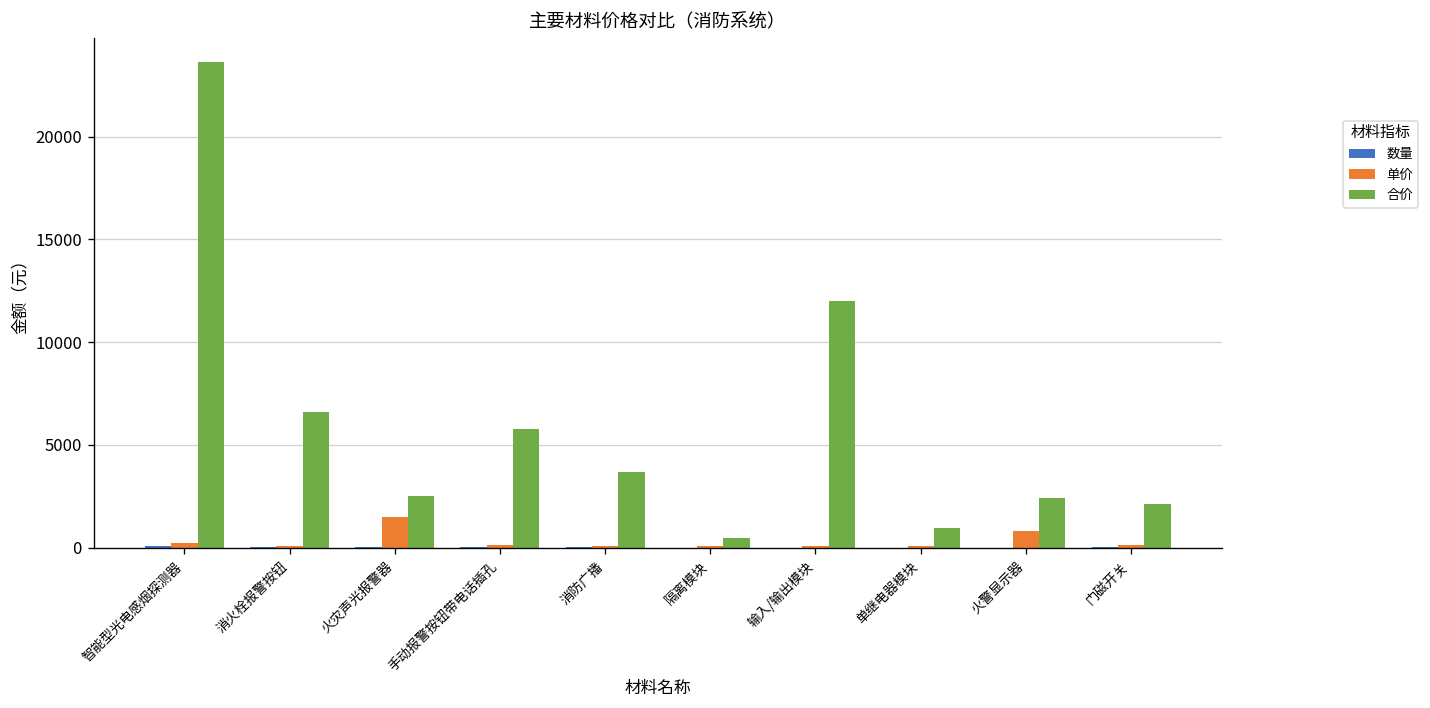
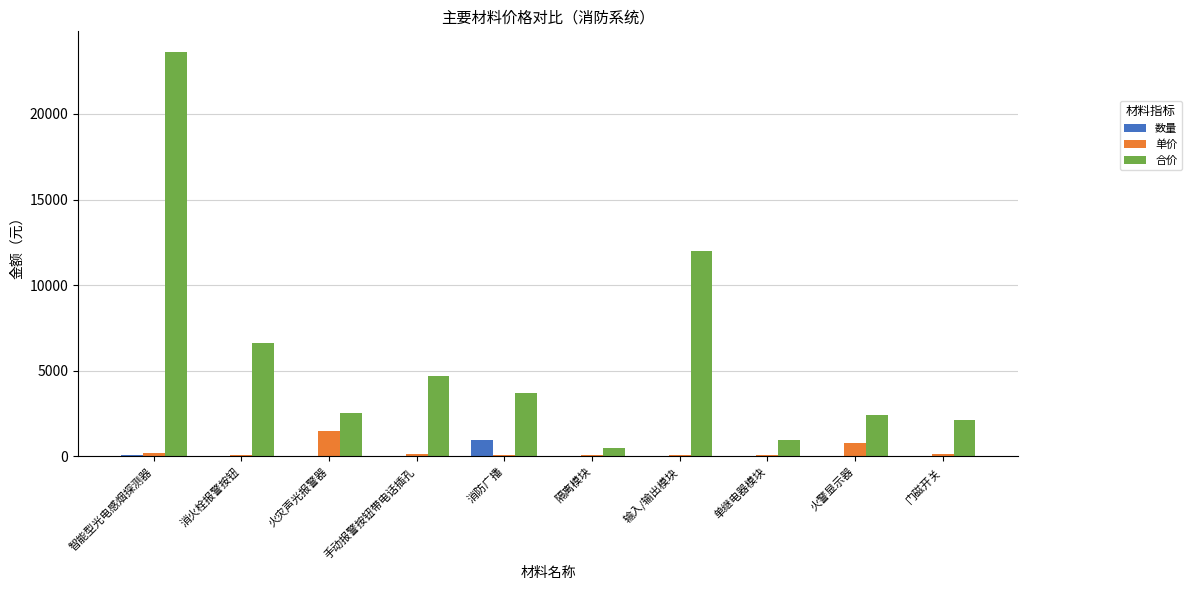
  {
    "数量": {
-     "消防广播": 0
+     "消防广播": 1000
    },
    "单价": {
      "智能型光电感烟探测器": 200,
      "火灾声光报警器": 1500,
      "火警显示器": 800
    },
    "合价": {
      "智能型光电感烟探测器": 23600,
      "消火栓报警按钮": 6600,
      "火灾声光报警器": 2500,
-     "手动报警按钮带电话插孔": 5800,
+     "手动报警按钮带电话插孔": 4700,
      "消防广播": 3700,
      "隔离模块": 500,
      "输入/输出模块": 12000,
      "单继电器模块": 1000,
      "火警显示器": 2400,
      "门磁开关": 2100
    }
  }
